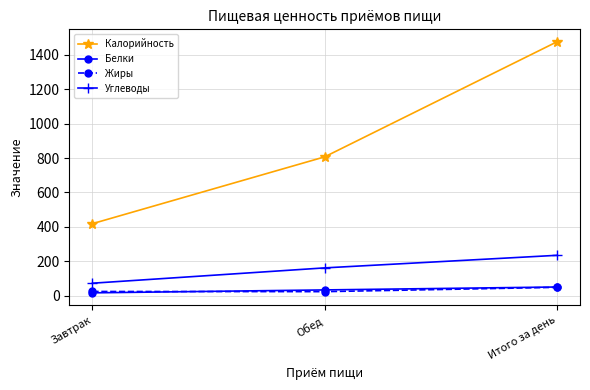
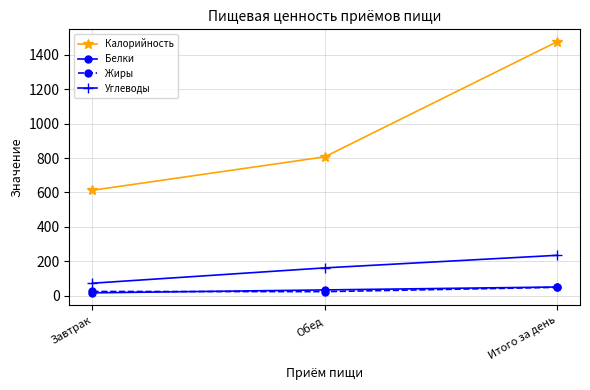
  {
    "Калорийность": {
-     "Завтрак": 420,
+     "Завтрак": 610,
      "Обед": 810,
      "Итого за день": 1480
    }
  }
